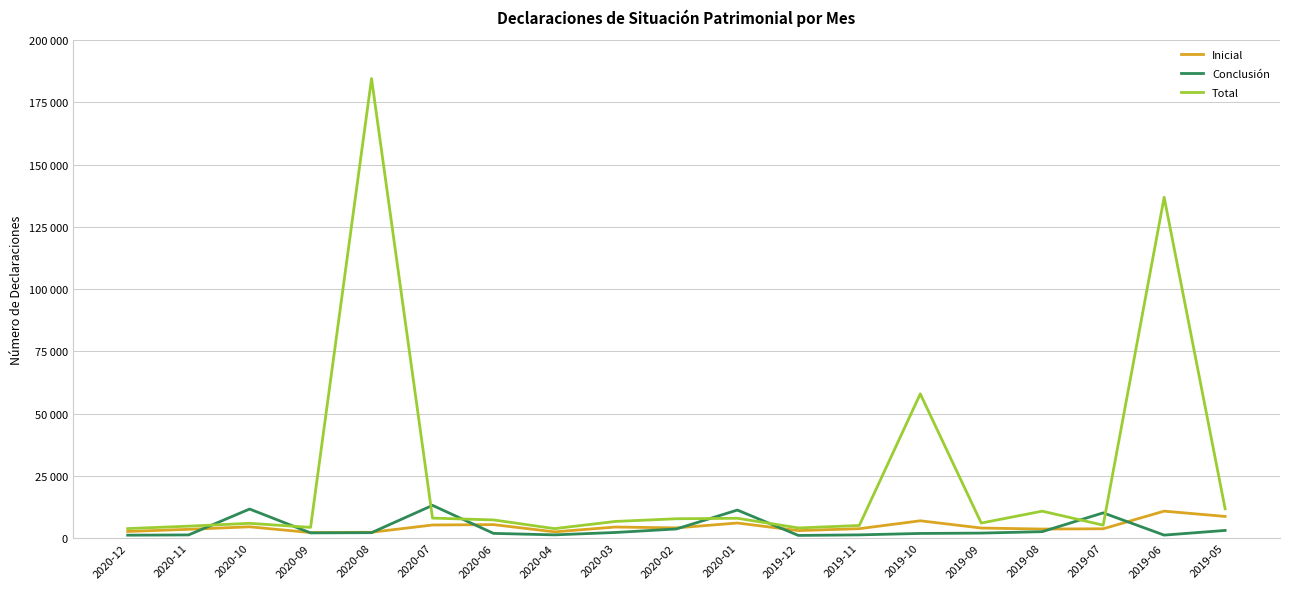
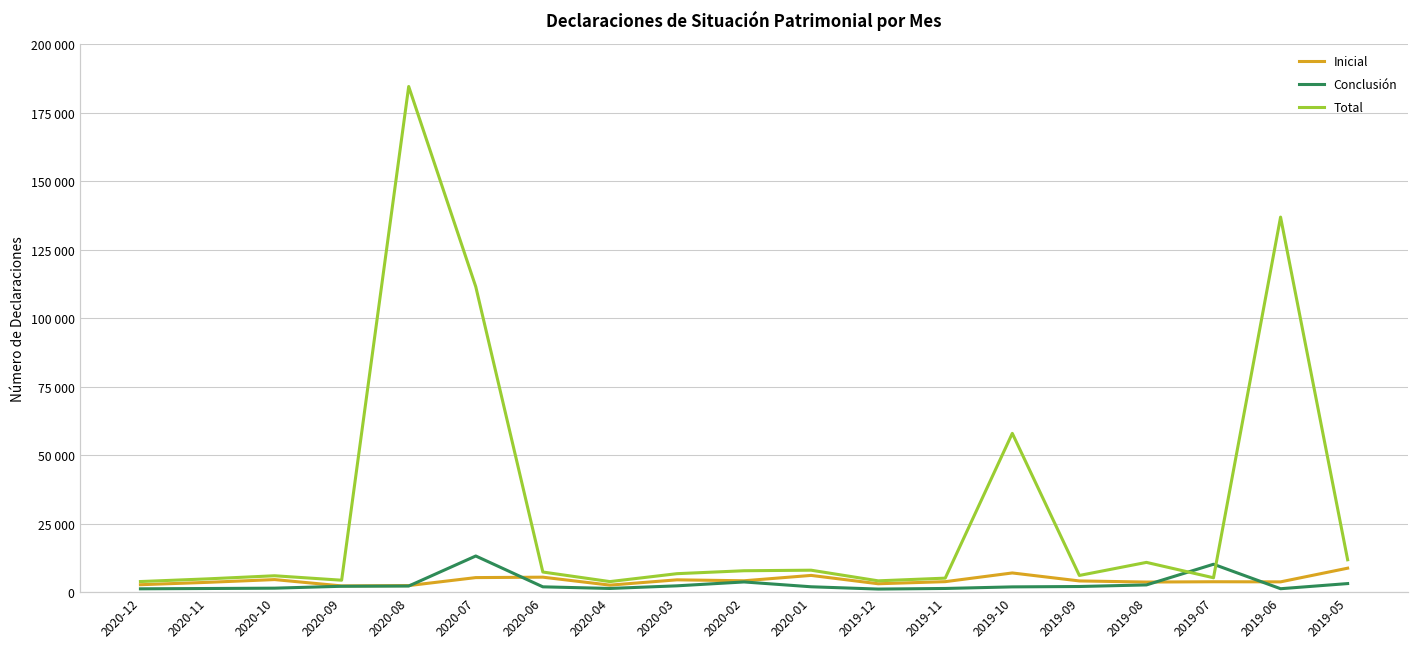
  {
    "Inicial": {
      "2020-12": 3000,
      "2020-11": 4000,
      "2020-10": 5000,
      "2020-07": 5000,
      "2020-06": 5000,
      "2020-04": 3000,
      "2020-03": 4000,
      "2020-01": 6000,
      "2019-12": 3000,
      "2019-11": 4000,
      "2019-10": 7000,
      "2019-09": 4000,
      "2019-08": 4000,
      "2019-07": 4000,
-     "2019-06": 11000,
+     "2019-06": 4000,
      "2019-05": 9000
    },
    "Conclusión": {
      "2020-12": 1000,
      "2020-11": 1000,
-     "2020-10": 12000,
+     "2020-10": 1000,
      "2020-07": 13000,
      "2020-06": 2000,
      "2020-04": 1000,
      "2020-03": 2000,
-     "2020-01": 11000,
+     "2020-01": 2000,
      "2019-12": 1000,
      "2019-11": 1000,
      "2019-10": 2000,
      "2019-09": 2000,
      "2019-08": 3000,
      "2019-07": 10000,
      "2019-06": 1000,
      "2019-05": 3000
    },
    "Total": {
      "2020-12": 4000,
      "2020-11": 5000,
      "2020-10": 6000,
      "2020-09": 4000,
      "2020-08": 185000,
-     "2020-07": 8000,
+     "2020-07": 111000,
      "2020-06": 7000,
      "2020-04": 4000,
      "2020-03": 7000,
      "2020-02": 8000,
      "2020-01": 8000,
      "2019-12": 4000,
      "2019-11": 5000,
      "2019-10": 58000,
      "2019-09": 6000,
      "2019-08": 11000,
      "2019-07": 5000,
      "2019-06": 137000,
      "2019-05": 12000
    }
  }
